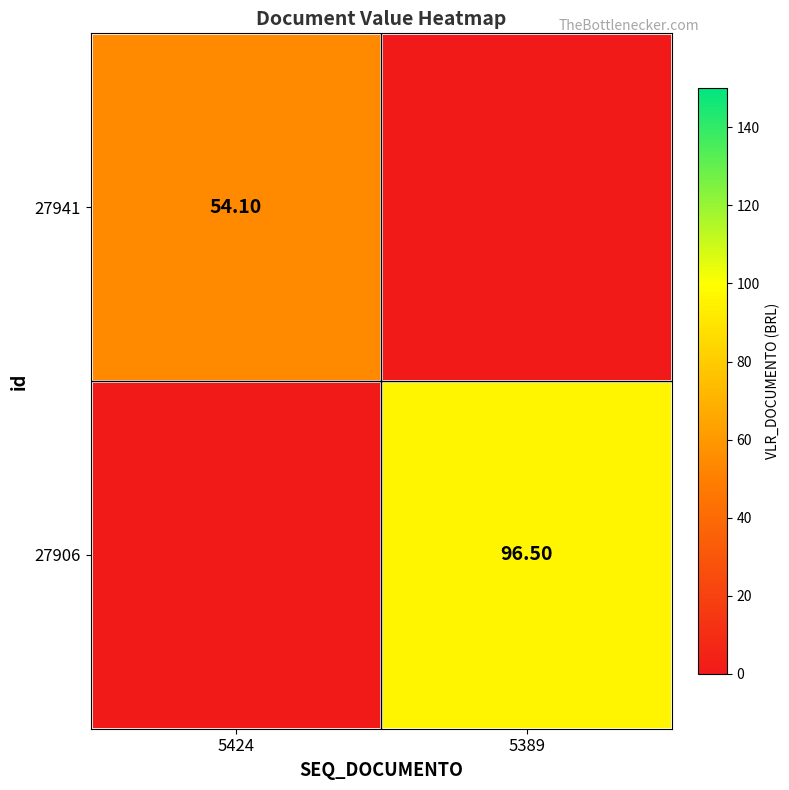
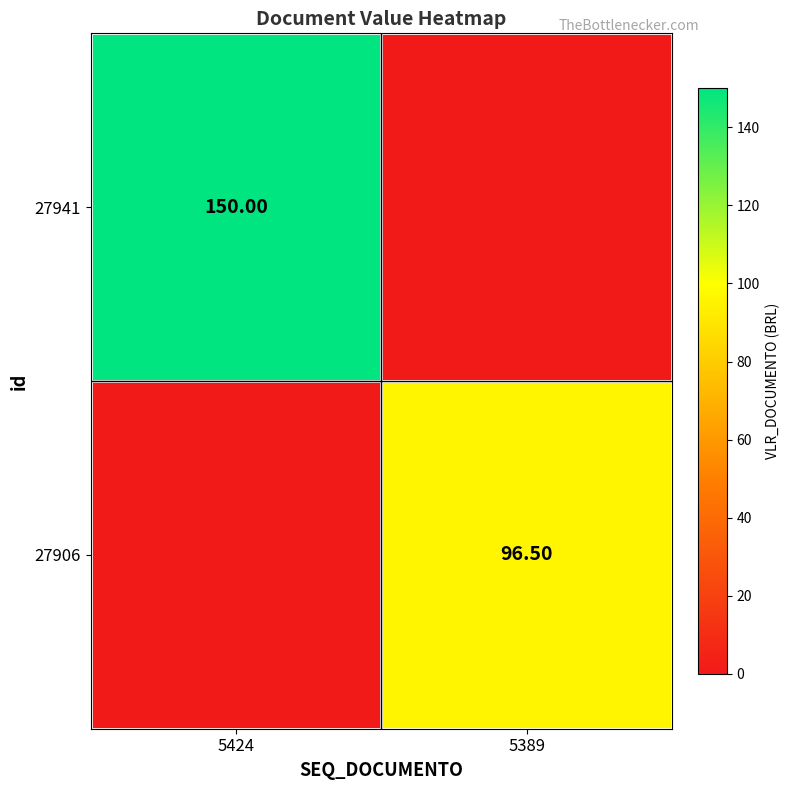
  {
    "27941": {
-     "5424": 54.10
+     "5424": 150.00
    },
    "27906": {
      "5389": 96.50
    }
  }
